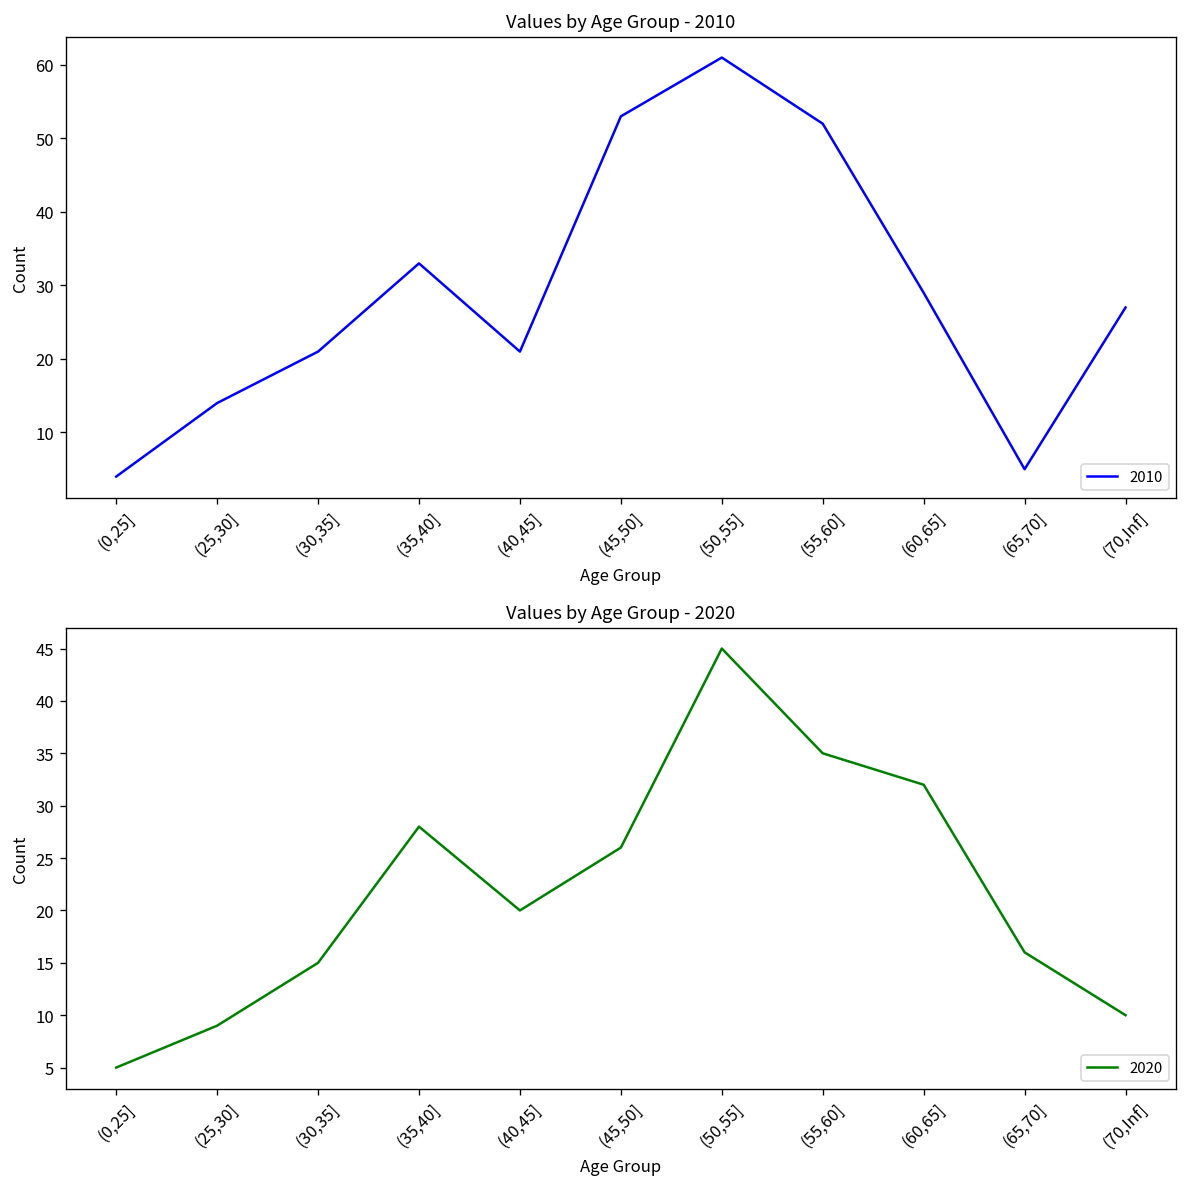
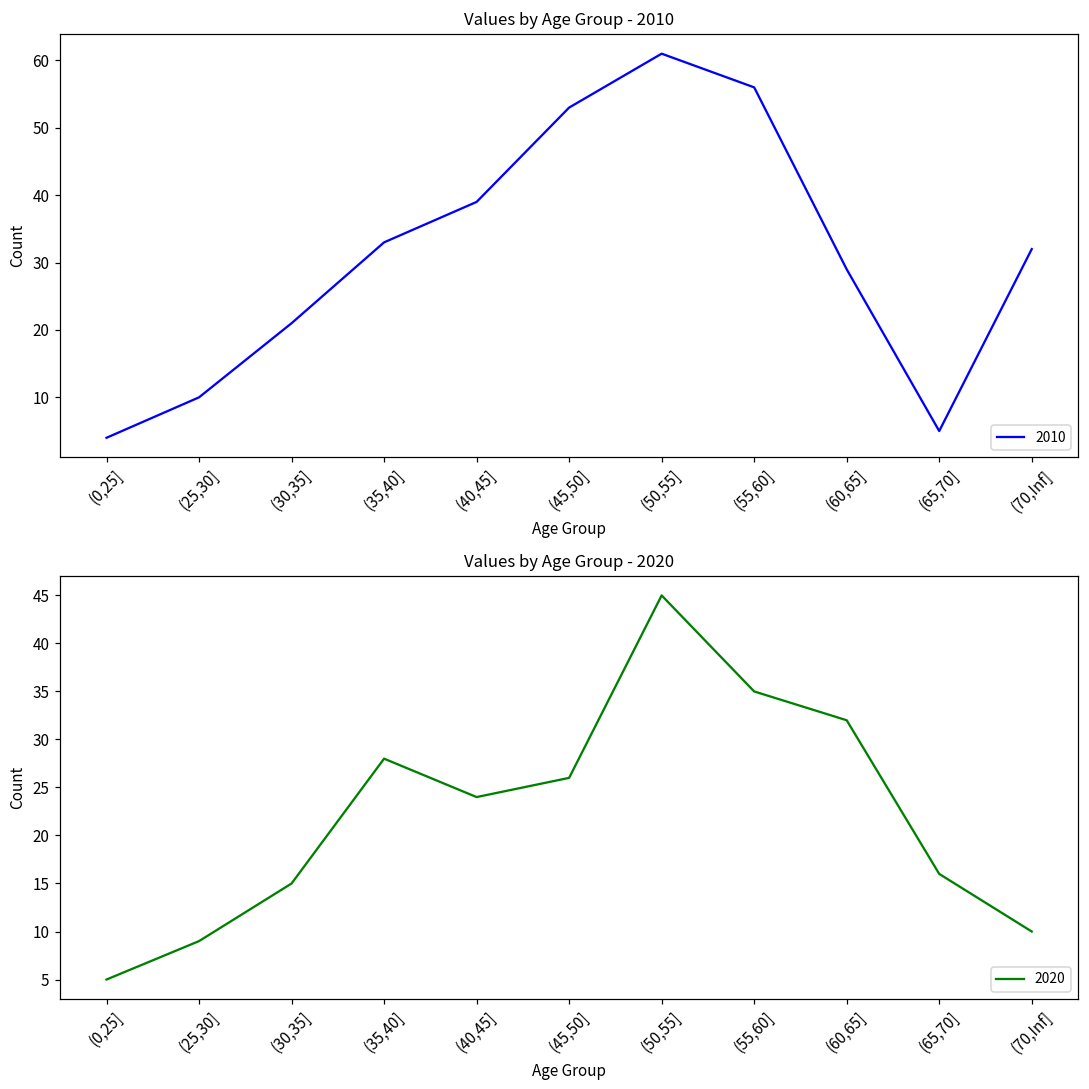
  {
    "Values by Age Group - 2010": {
      "(0,25]": 4,
-     "(25,30]": 14,
+     "(25,30]": 10,
      "(30,35]": 21,
      "(35,40]": 33,
-     "(40,45]": 21,
+     "(40,45]": 39,
      "(45,50]": 53,
      "(50,55]": 61,
-     "(55,60]": 52,
+     "(55,60]": 56,
      "(60,65]": 29,
      "(65,70]": 5,
-     "(70,Inf]": 27
+     "(70,Inf]": 32
    },
    "Values by Age Group - 2020": {
      "(0,25]": 5,
      "(25,30]": 9,
      "(30,35]": 15,
      "(35,40]": 28,
-     "(40,45]": 20,
+     "(40,45]": 24,
      "(45,50]": 26,
      "(50,55]": 45,
      "(55,60]": 35,
      "(60,65]": 32,
      "(65,70]": 16,
      "(70,Inf]": 10
    }
  }
